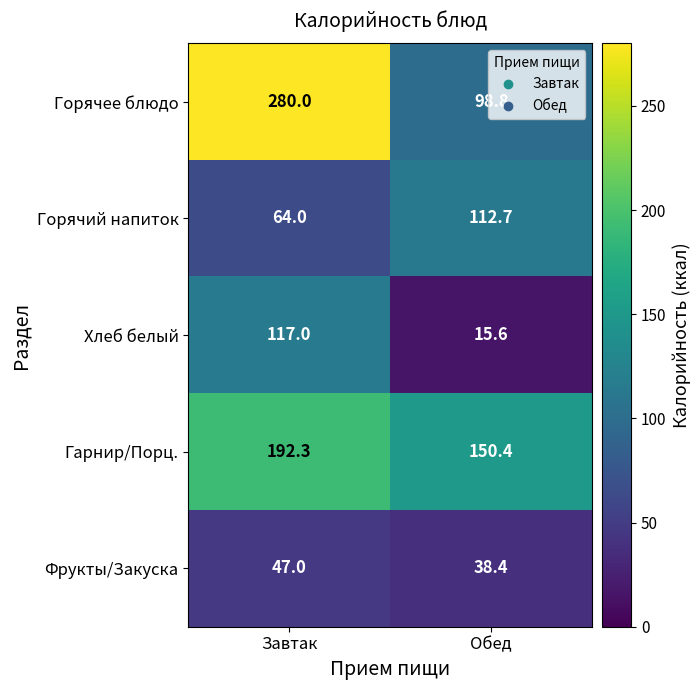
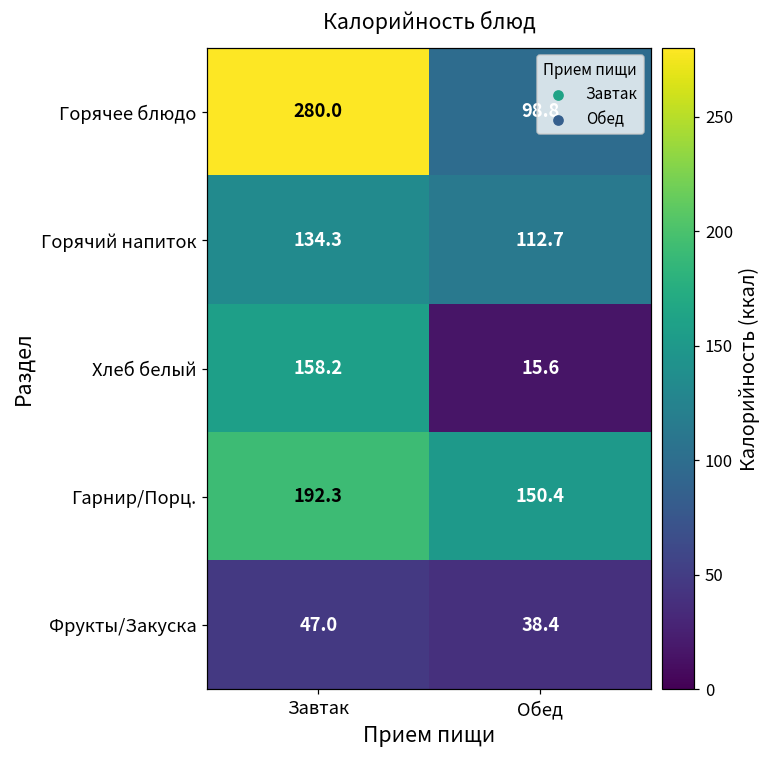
  {
    "Горячее блюдо": {
      "Завтак": 280.0
    },
    "Горячий напиток": {
-     "Завтак": 64.0,
+     "Завтак": 134.3,
      "Обед": 112.7
    },
    "Хлеб белый": {
-     "Завтак": 117.0,
+     "Завтак": 158.2,
      "Обед": 15.6
    },
    "Гарнир/Порц.": {
      "Завтак": 192.3,
      "Обед": 150.4
    },
    "Фрукты/Закуска": {
      "Завтак": 47.0,
      "Обед": 38.4
    }
  }
